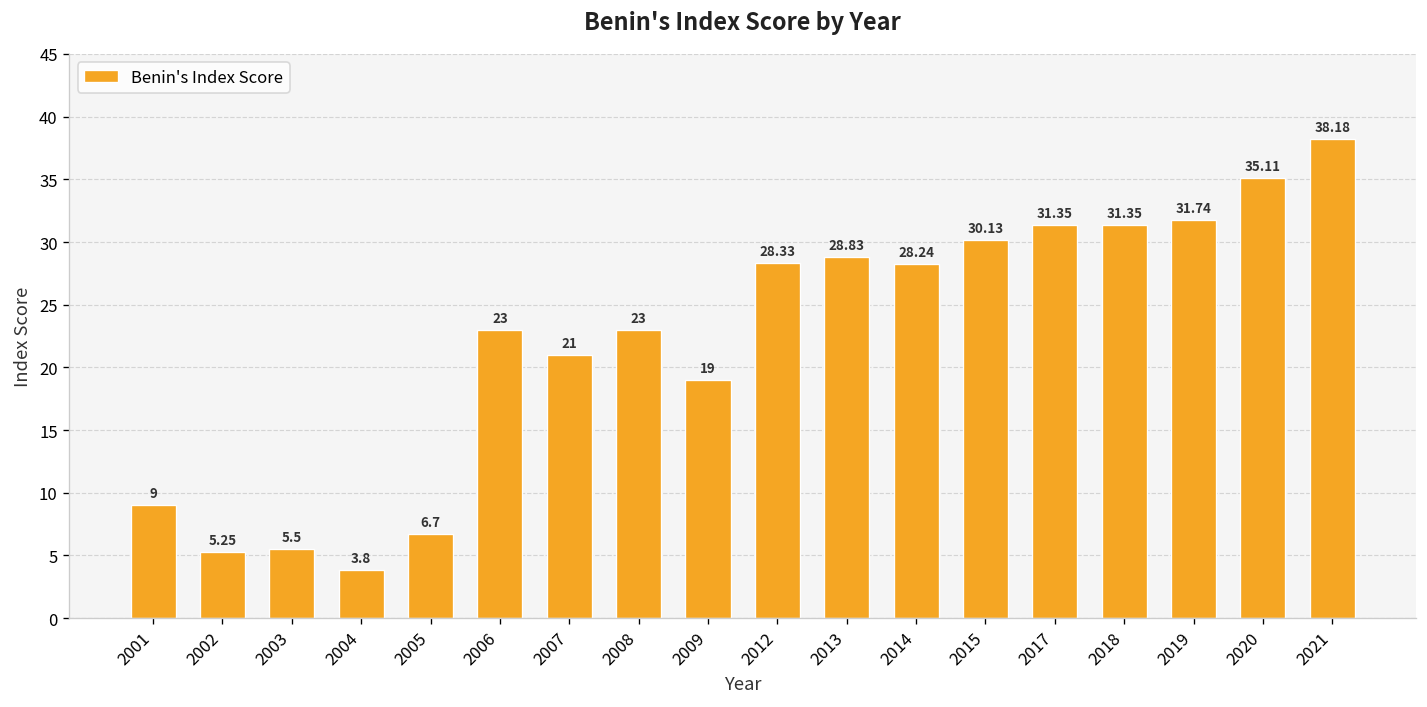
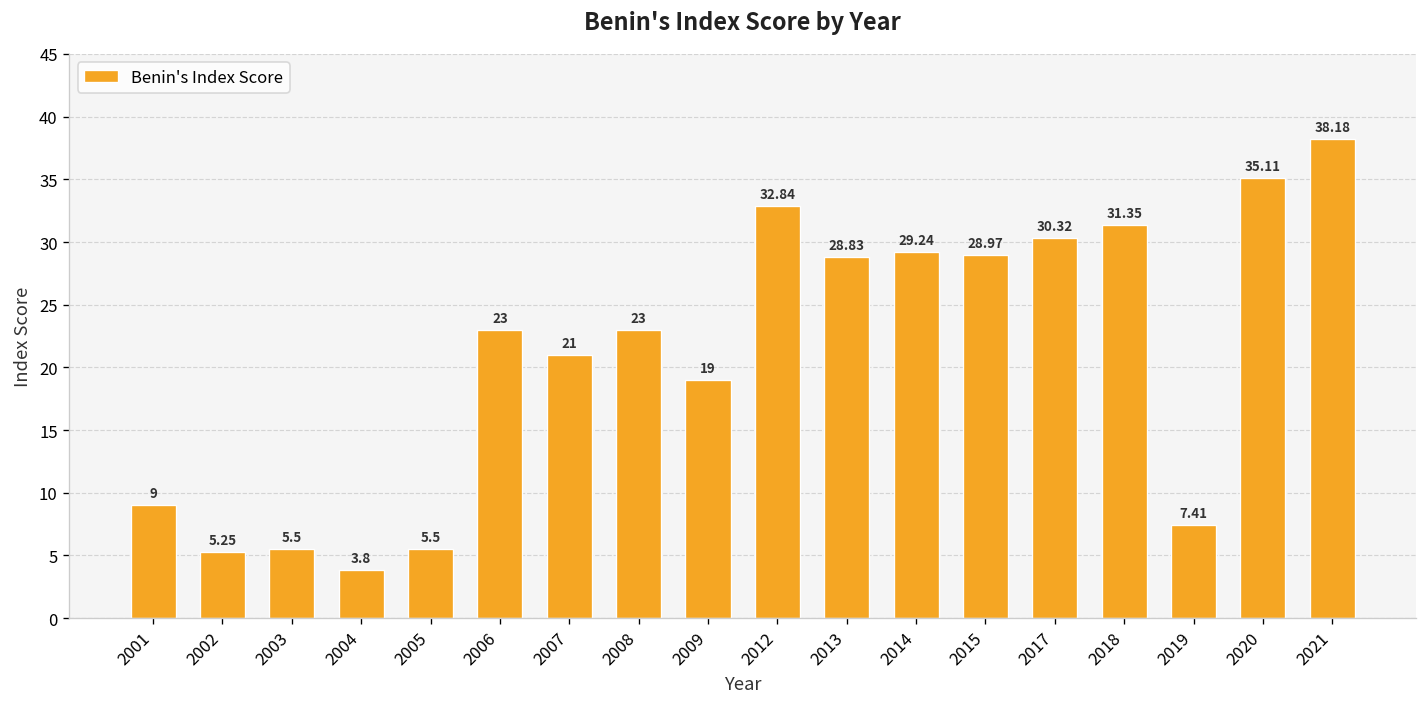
  {
    "2001": 9,
    "2002": 5.25,
    "2003": 5.5,
    "2004": 3.8,
-   "2005": 6.7,
+   "2005": 5.5,
    "2006": 23,
    "2007": 21,
    "2008": 23,
    "2009": 19,
-   "2012": 28.33,
+   "2012": 32.84,
    "2013": 28.83,
-   "2014": 28.24,
-   "2015": 30.13,
-   "2017": 31.35,
+   "2014": 29.24,
+   "2015": 28.97,
+   "2017": 30.32,
    "2018": 31.35,
-   "2019": 31.74,
+   "2019": 7.41,
    "2020": 35.11,
    "2021": 38.18
  }
